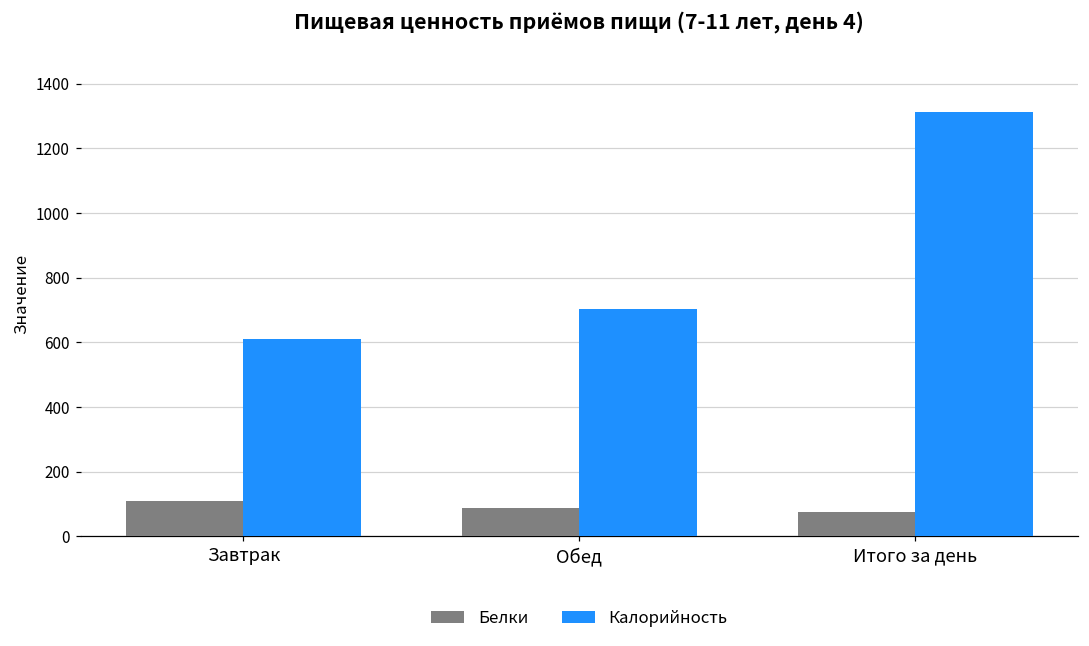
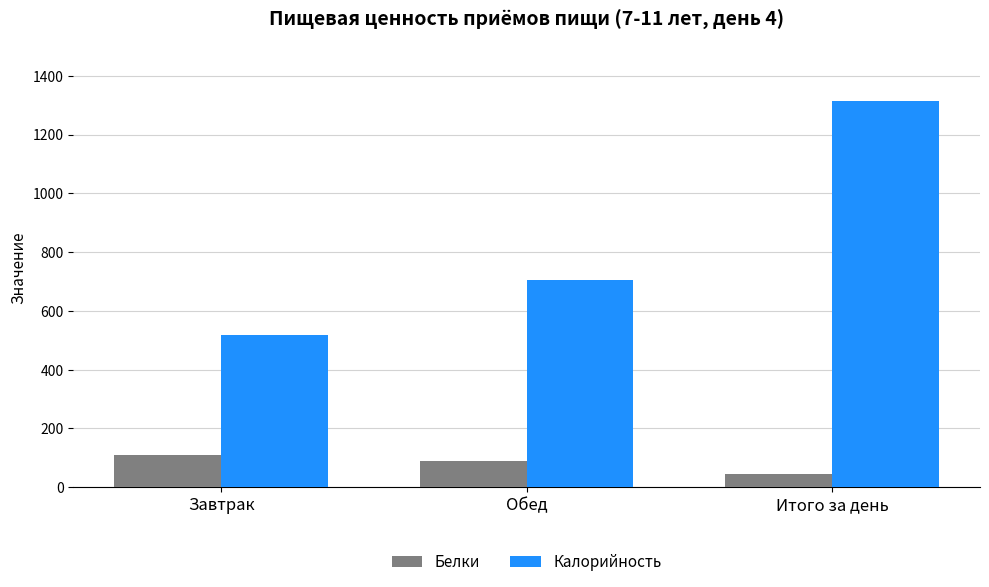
  {
    "Белки": {
      "Завтрак": 110,
      "Обед": 90,
-     "Итого за день": 80
+     "Итого за день": 50
    },
    "Калорийность": {
-     "Завтрак": 610,
+     "Завтрак": 520,
      "Обед": 700,
      "Итого за день": 1310
    }
  }
